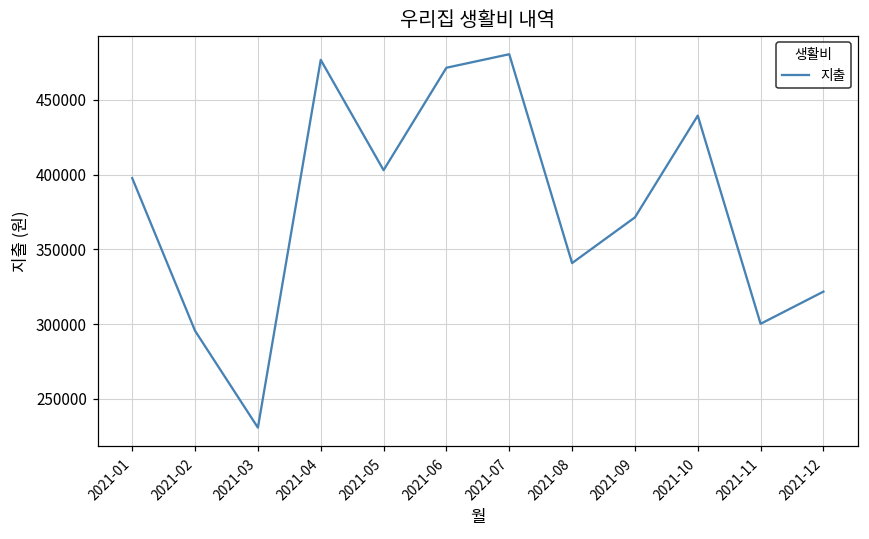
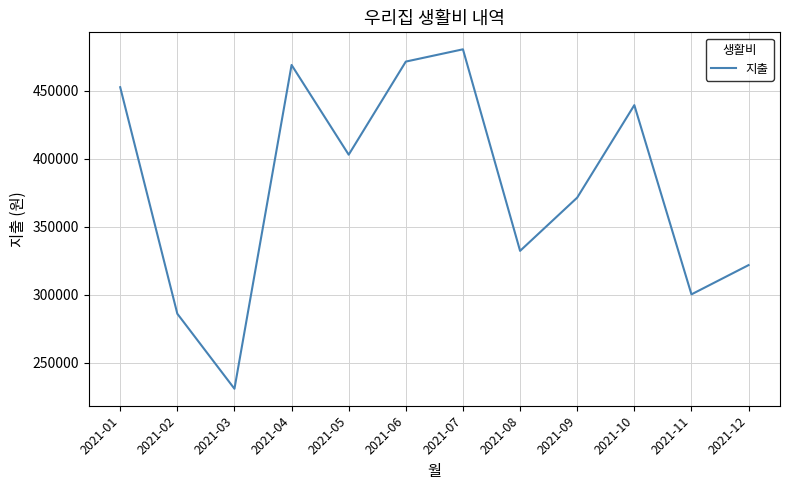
  {
-   "2021-01": 398000,
-   "2021-02": 296000,
+   "2021-01": 453000,
+   "2021-02": 286000,
    "2021-03": 231000,
-   "2021-04": 477000,
+   "2021-04": 469000,
    "2021-05": 403000,
    "2021-06": 471000,
    "2021-07": 481000,
-   "2021-08": 341000,
+   "2021-08": 332000,
    "2021-09": 371000,
    "2021-10": 439000,
    "2021-11": 300000,
    "2021-12": 322000
  }
